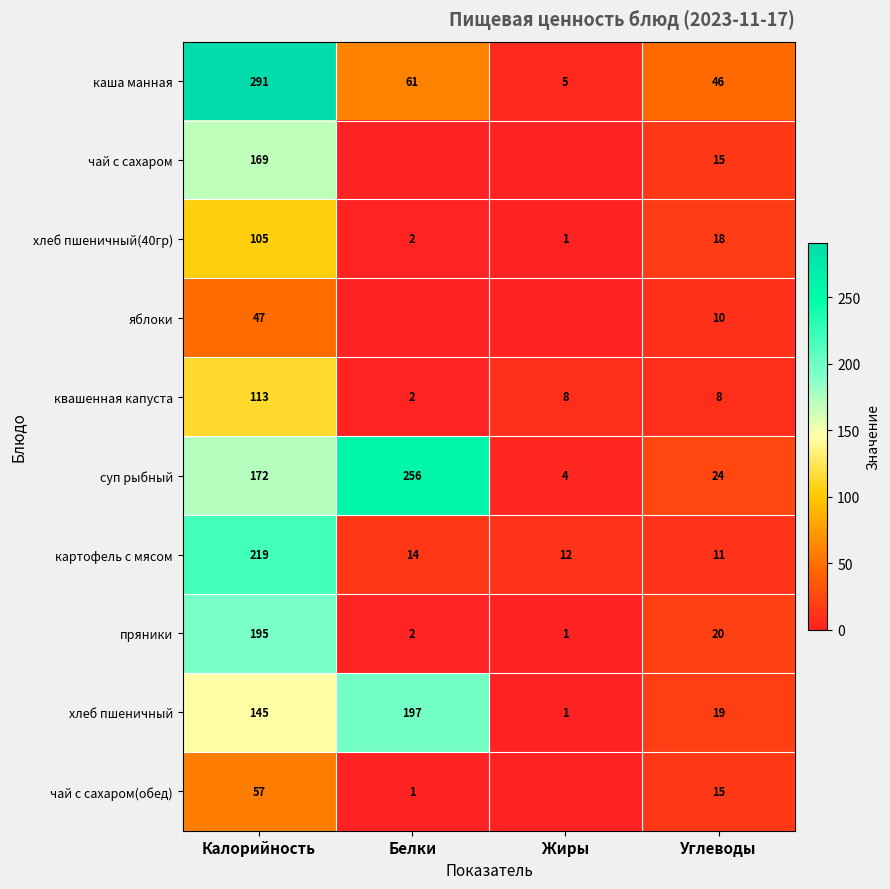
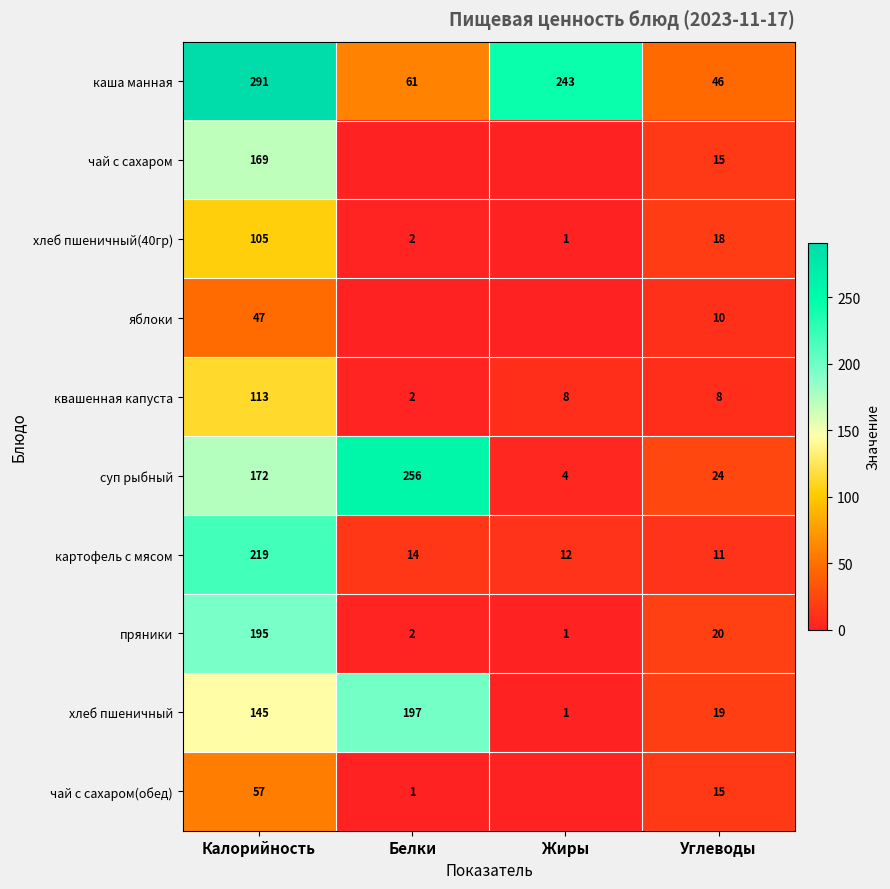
  {
    "каша манная": {
      "Калорийность": 291,
      "Белки": 61,
-     "Жиры": 5,
+     "Жиры": 243,
      "Углеводы": 46
    },
    "чай с сахаром": {
      "Калорийность": 169,
      "Углеводы": 15
    },
    "хлеб пшеничный(40гр)": {
      "Калорийность": 105,
      "Белки": 2,
      "Жиры": 1,
      "Углеводы": 18
    },
    "яблоки": {
      "Калорийность": 47,
      "Углеводы": 10
    },
    "квашенная капуста": {
      "Калорийность": 113,
      "Белки": 2,
      "Жиры": 8,
      "Углеводы": 8
    },
    "суп рыбный": {
      "Калорийность": 172,
      "Белки": 256,
      "Жиры": 4,
      "Углеводы": 24
    },
    "картофель с мясом": {
      "Калорийность": 219,
      "Белки": 14,
      "Жиры": 12,
      "Углеводы": 11
    },
    "пряники": {
      "Калорийность": 195,
      "Белки": 2,
      "Жиры": 1,
      "Углеводы": 20
    },
    "хлеб пшеничный": {
      "Калорийность": 145,
      "Белки": 197,
      "Жиры": 1,
      "Углеводы": 19
    },
    "чай с сахаром(обед)": {
      "Калорийность": 57,
      "Белки": 1,
      "Углеводы": 15
    }
  }
